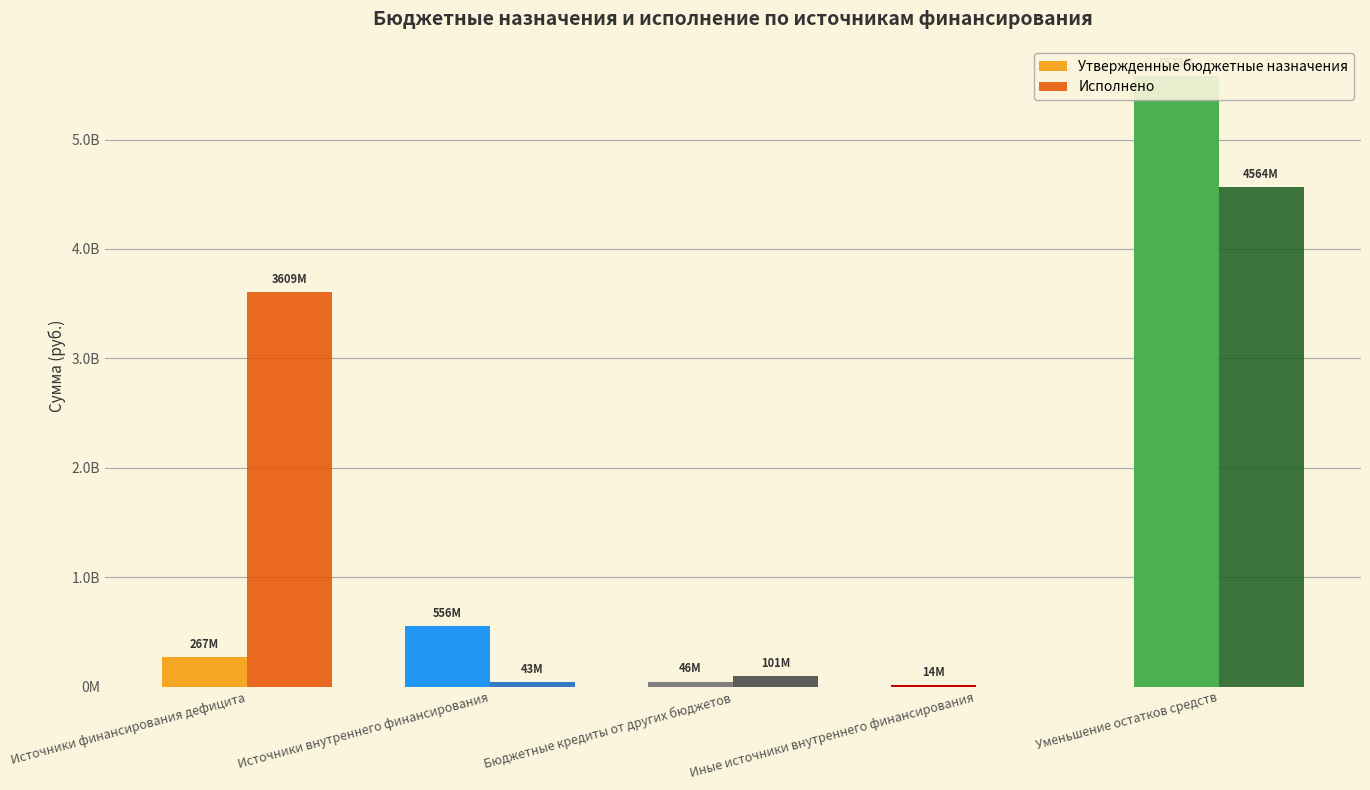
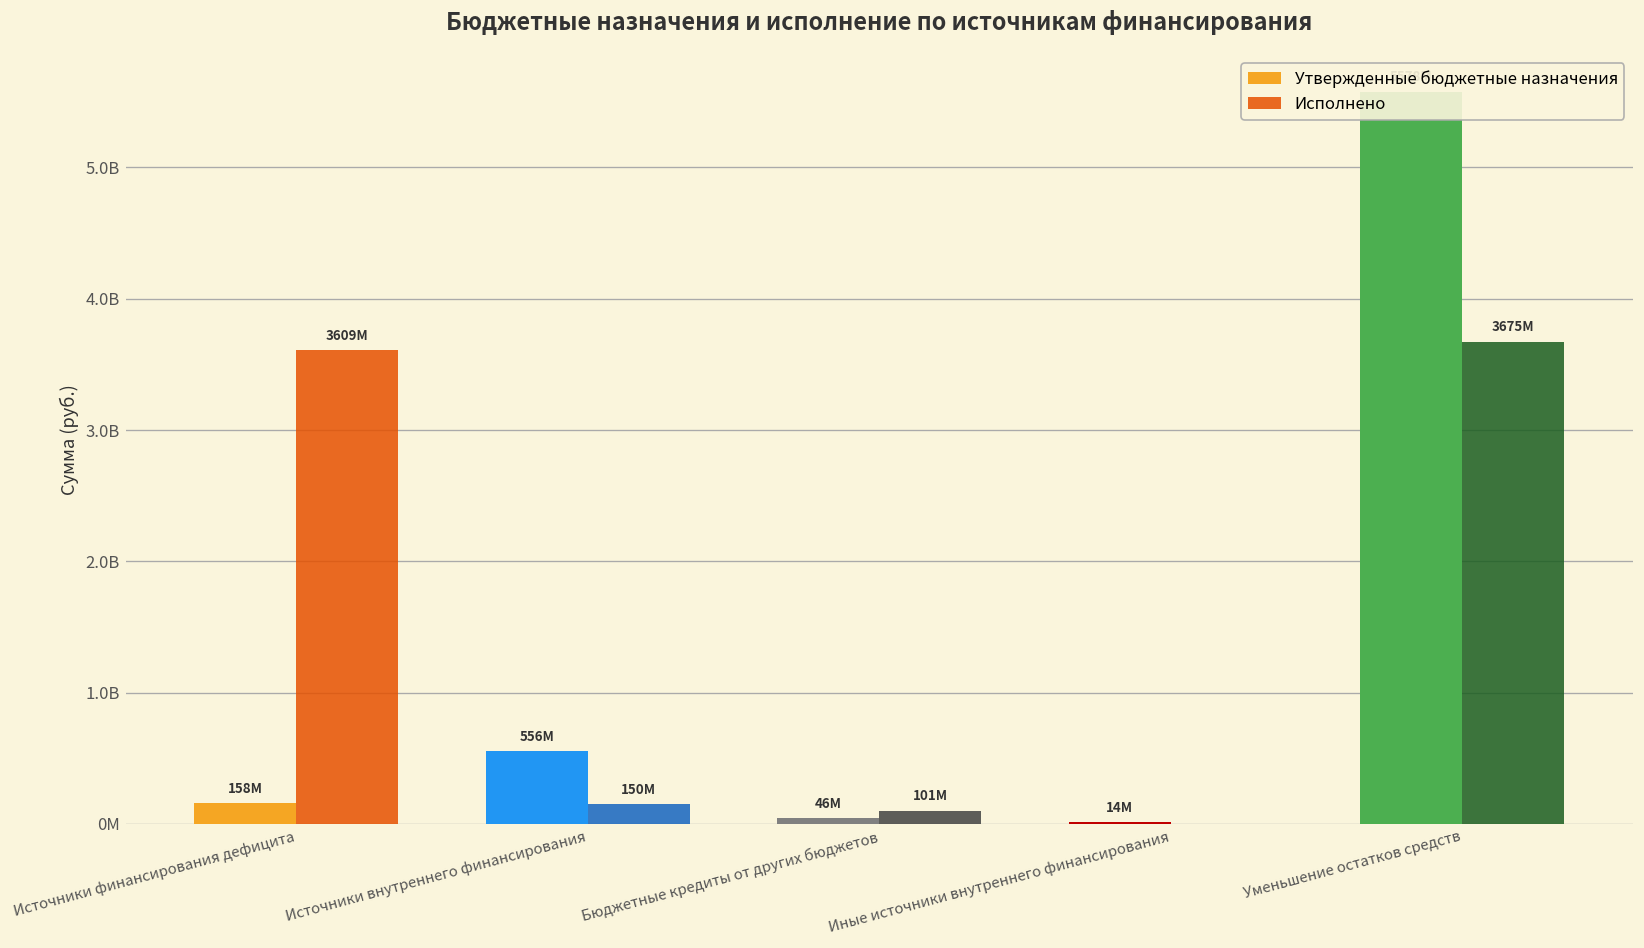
  {
    "Утвержденные бюджетные назначения": {
-     "Источники финансирования дефицита": "267M",
+     "Источники финансирования дефицита": "158M",
      "Источники внутреннего финансирования": "556M",
      "Бюджетные кредиты от других бюджетов": "46M",
      "Иные источники внутреннего финансирования": "14M"
    },
    "Исполнено": {
      "Источники финансирования дефицита": "3609M",
-     "Источники внутреннего финансирования": "43M",
+     "Источники внутреннего финансирования": "150M",
      "Бюджетные кредиты от других бюджетов": "101M",
-     "Уменьшение остатков средств": "4564M"
+     "Уменьшение остатков средств": "3675M"
    }
  }
